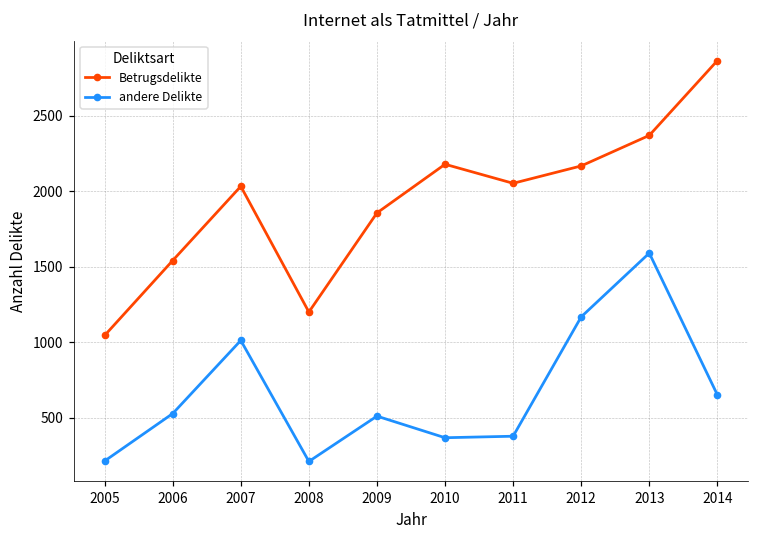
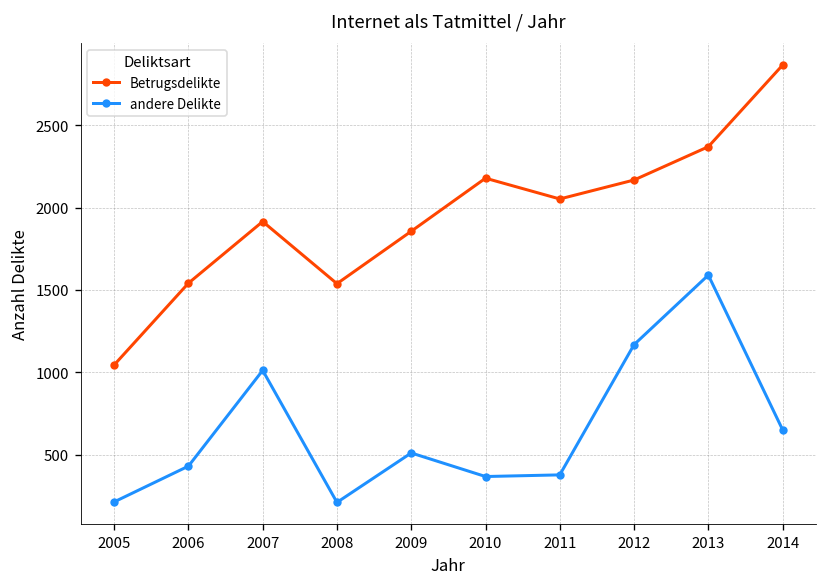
  {
    "Betrugsdelikte": {
      "2005": 1050,
      "2006": 1540,
-     "2007": 2030,
-     "2008": 1200,
+     "2007": 1920,
+     "2008": 1540,
      "2009": 1860,
      "2010": 2180,
      "2011": 2050,
      "2012": 2170,
      "2013": 2370,
      "2014": 2860
    },
    "andere Delikte": {
      "2005": 210,
-     "2006": 530,
+     "2006": 430,
      "2007": 1010,
      "2008": 210,
      "2009": 510,
      "2010": 370,
      "2011": 380,
      "2012": 1170,
      "2013": 1590,
      "2014": 650
    }
  }
